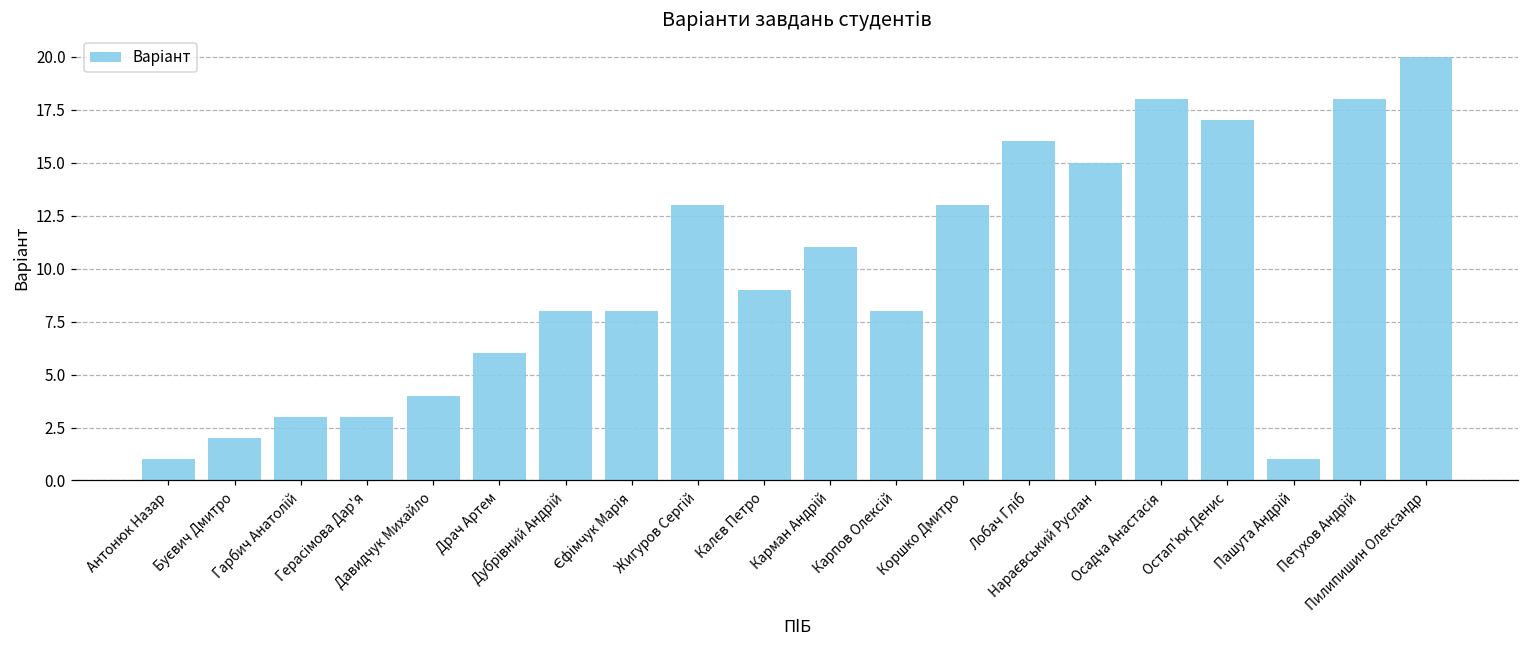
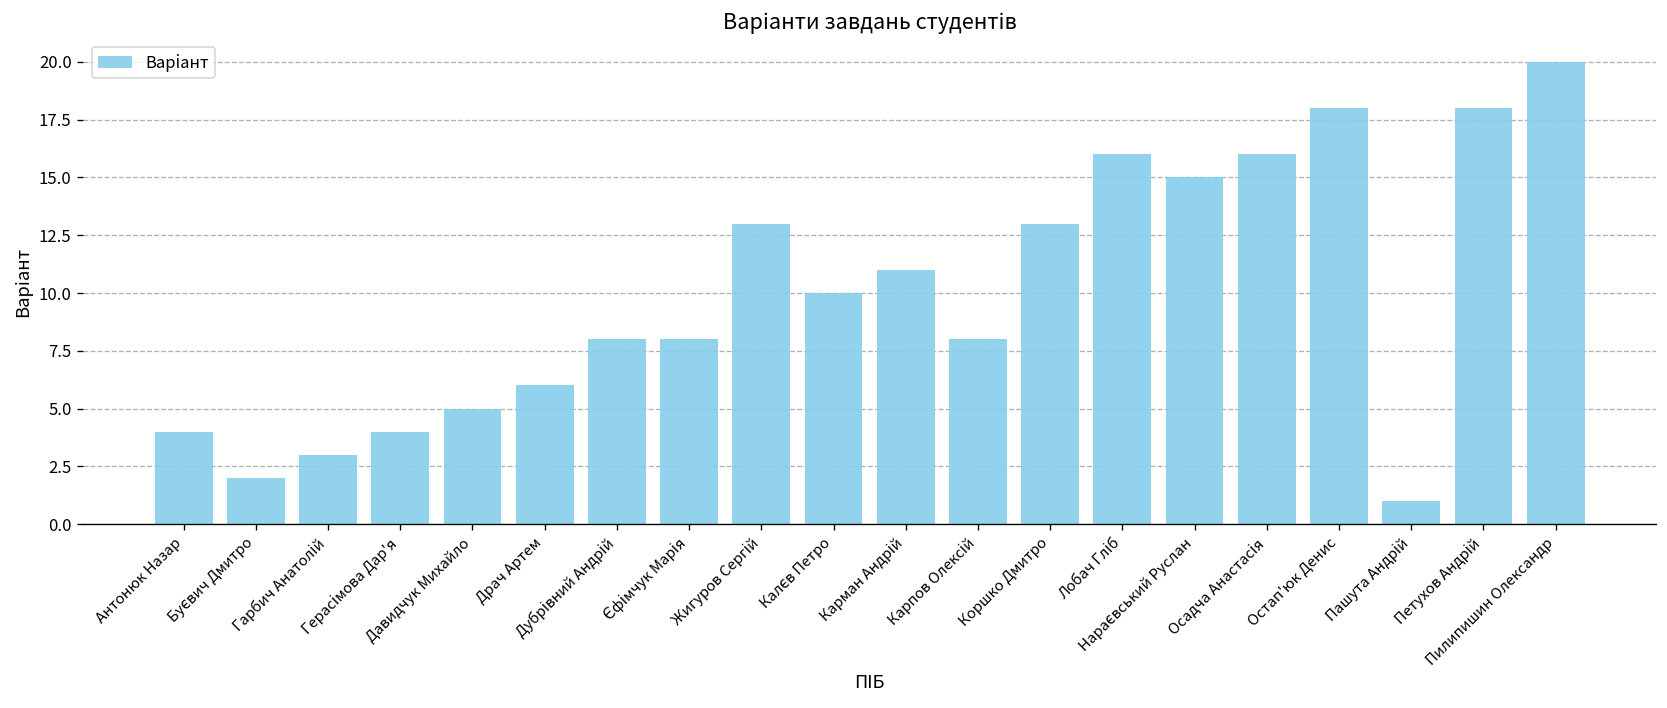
  {
-   "Антонюк Назар": 1,
+   "Антонюк Назар": 4,
    "Буєвич Дмитро": 2,
    "Гарбич Анатолій": 3,
-   "Герасімова Дар'я": 3,
-   "Давидчук Михайло": 4,
+   "Герасімова Дар'я": 4,
+   "Давидчук Михайло": 5,
    "Драч Артем": 6,
    "Дубрівний Андрій": 8,
    "Єфімчук Марія": 8,
    "Жигуров Сергій": 13,
-   "Калєв Петро": 9,
+   "Калєв Петро": 10,
    "Карман Андрій": 11,
    "Карпов Олексій": 8,
    "Коршко Дмитро": 13,
    "Лобач Гліб": 16,
    "Нараєвський Руслан": 15,
-   "Осадча Анастасія": 18,
-   "Остап'юк Денис": 17,
+   "Осадча Анастасія": 16,
+   "Остап'юк Денис": 18,
    "Пашута Андрій": 1,
    "Петухов Андрій": 18,
    "Пилипишин Олександр": 20
  }
